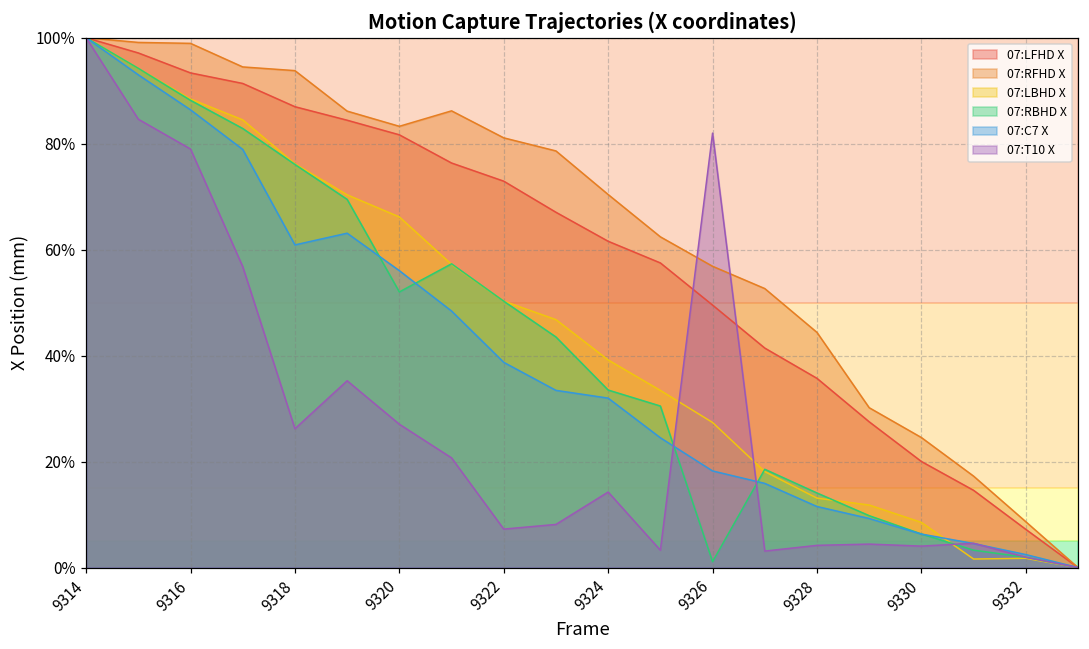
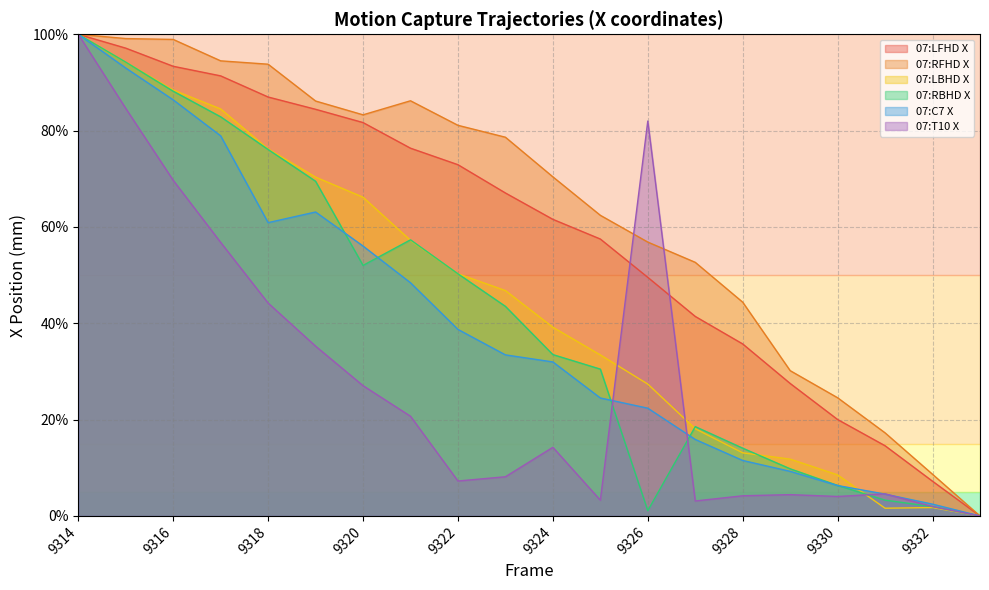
  {
    "07:RBHD X": {
      "9320": "52%",
      "9324": "34%",
      "9326": "1%",
      "9328": "14%"
    },
    "07:C7 X": {
      "9316": "86%",
      "9318": "61%",
      "9320": "56%",
      "9322": "39%",
      "9324": "32%",
-     "9326": "18%",
+     "9326": "22%",
      "9328": "12%"
    },
    "07:T10 X": {
-     "9316": "79%",
-     "9318": "26%",
+     "9316": "70%",
+     "9318": "44%",
      "9320": "27%",
      "9322": "7%",
      "9324": "14%",
      "9326": "82%",
      "9328": "4%",
      "9330": "4%"
    }
  }
